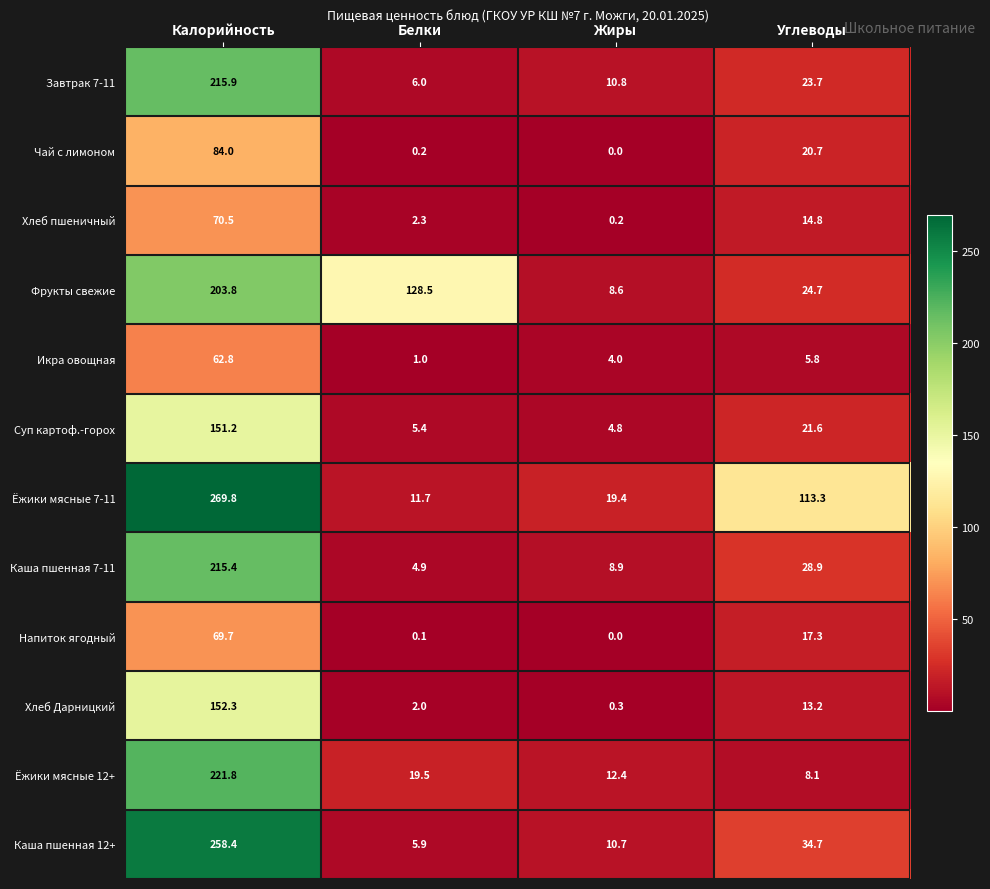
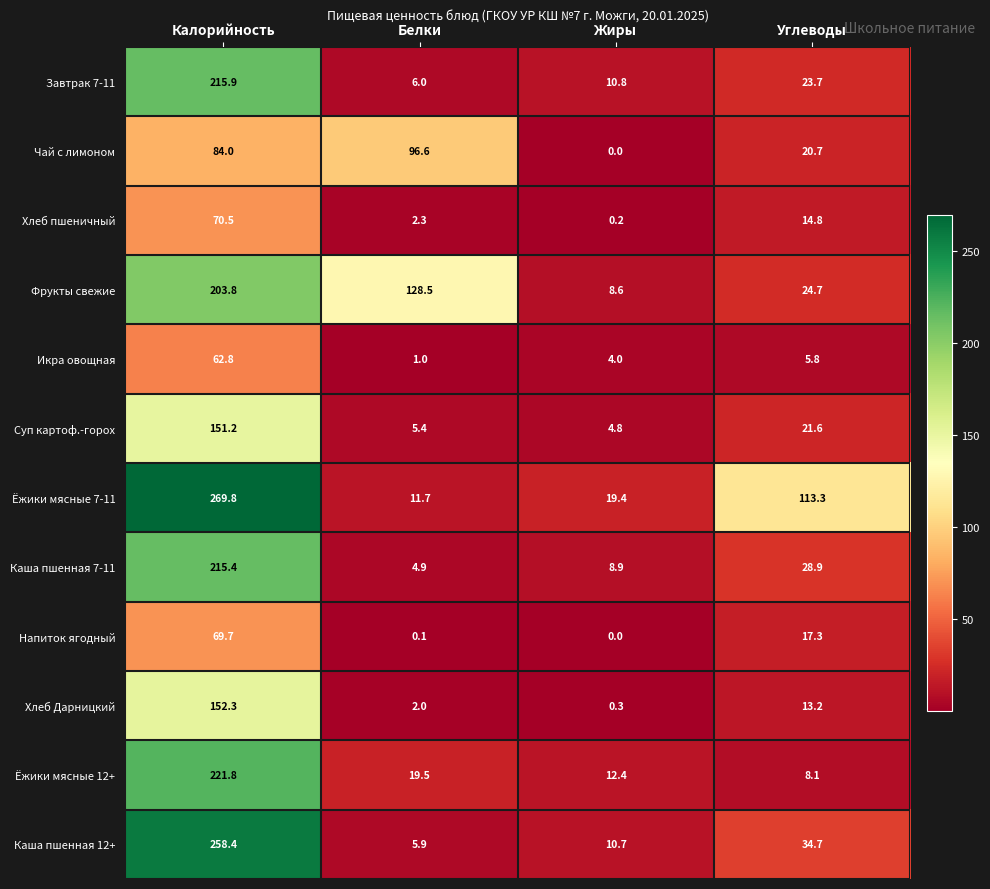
  {
    "Завтрак 7-11": {
      "Калорийность": 215.9,
      "Белки": 6.0,
      "Жиры": 10.8,
      "Углеводы": 23.7
    },
    "Чай с лимоном": {
      "Калорийность": 84.0,
-     "Белки": 0.2,
+     "Белки": 96.6,
      "Жиры": 0.0,
      "Углеводы": 20.7
    },
    "Хлеб пшеничный": {
      "Калорийность": 70.5,
      "Белки": 2.3,
      "Жиры": 0.2,
      "Углеводы": 14.8
    },
    "Фрукты свежие": {
      "Калорийность": 203.8,
      "Белки": 128.5,
      "Жиры": 8.6,
      "Углеводы": 24.7
    },
    "Икра овощная": {
      "Калорийность": 62.8,
      "Белки": 1.0,
      "Жиры": 4.0,
      "Углеводы": 5.8
    },
    "Суп картоф.-горох": {
      "Калорийность": 151.2,
      "Белки": 5.4,
      "Жиры": 4.8,
      "Углеводы": 21.6
    },
    "Ёжики мясные 7-11": {
      "Калорийность": 269.8,
      "Белки": 11.7,
      "Жиры": 19.4,
      "Углеводы": 113.3
    },
    "Каша пшенная 7-11": {
      "Калорийность": 215.4,
      "Белки": 4.9,
      "Жиры": 8.9,
      "Углеводы": 28.9
    },
    "Напиток ягодный": {
      "Калорийность": 69.7,
      "Белки": 0.1,
      "Жиры": 0.0,
      "Углеводы": 17.3
    },
    "Хлеб Дарницкий": {
      "Калорийность": 152.3,
      "Белки": 2.0,
      "Жиры": 0.3,
      "Углеводы": 13.2
    },
    "Ёжики мясные 12+": {
      "Калорийность": 221.8,
      "Белки": 19.5,
      "Жиры": 12.4,
      "Углеводы": 8.1
    },
    "Каша пшенная 12+": {
      "Калорийность": 258.4,
      "Белки": 5.9,
      "Жиры": 10.7,
      "Углеводы": 34.7
    }
  }
